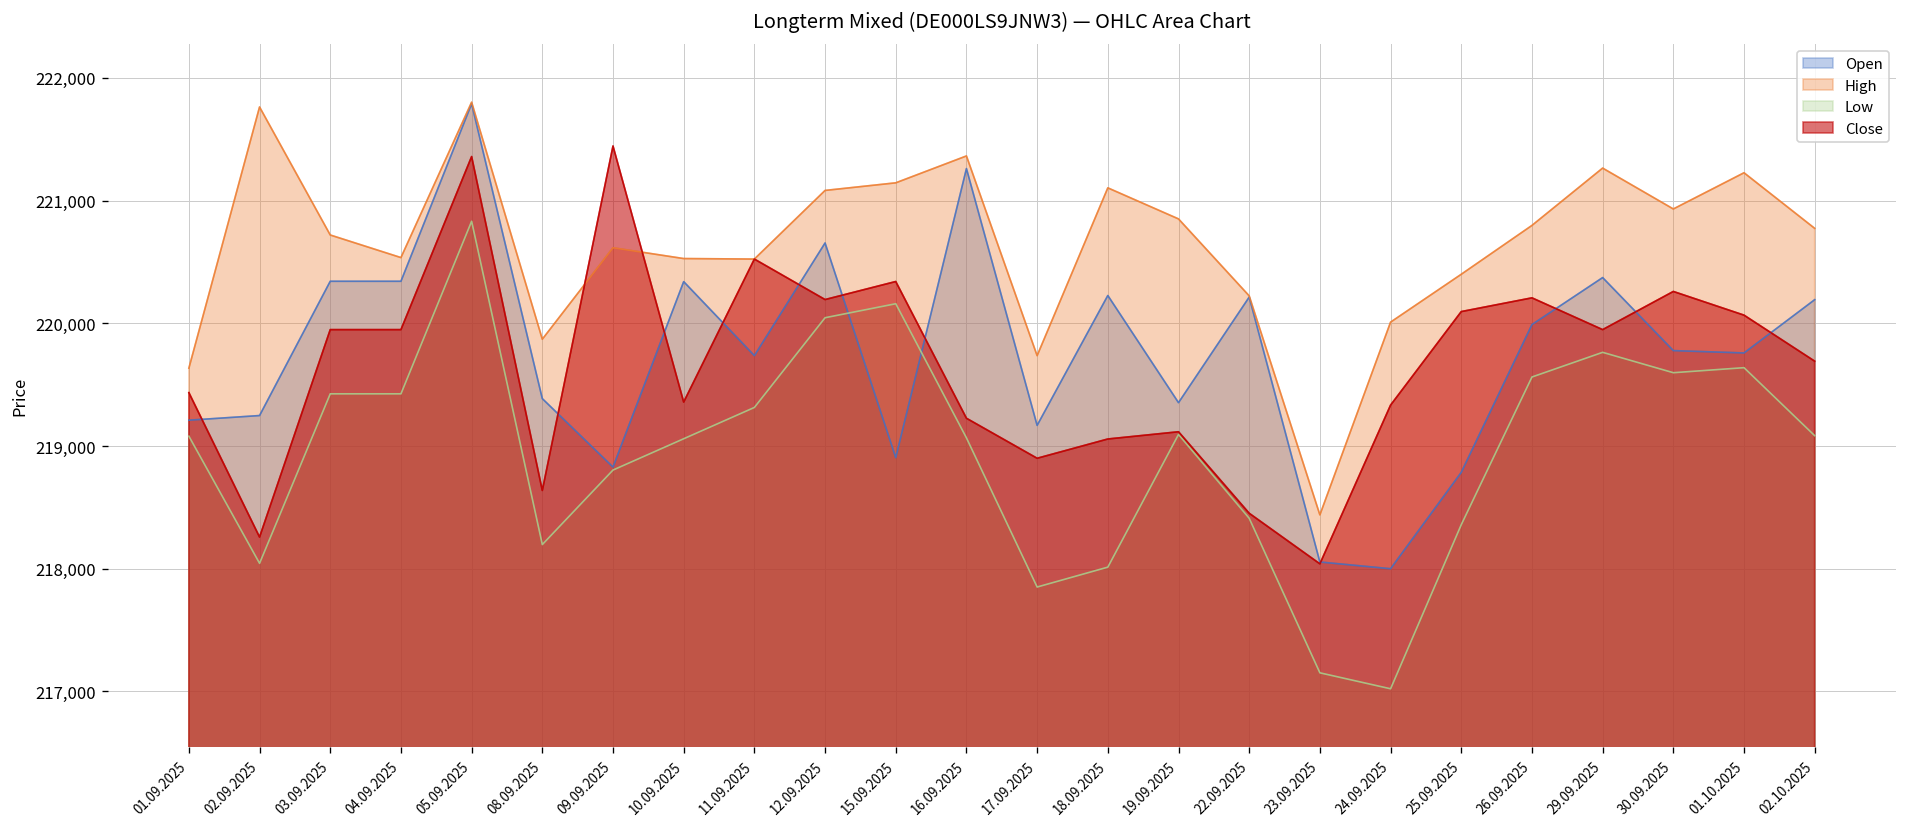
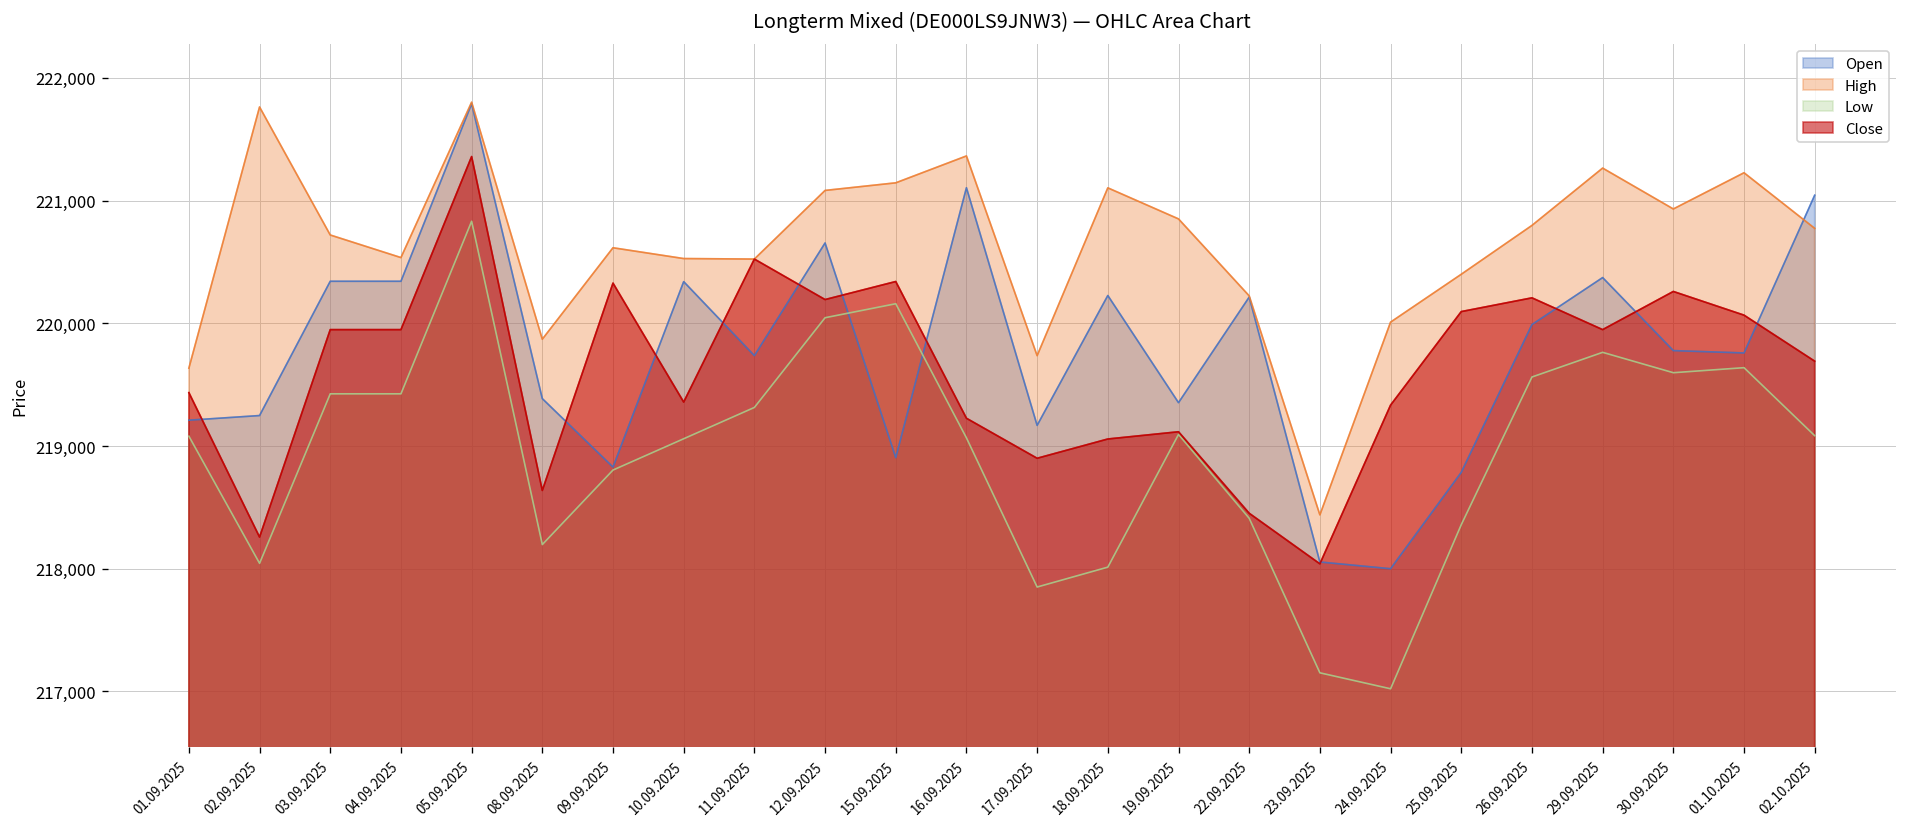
  {
    "Open": {
      "01.09.2025": "219,210",
      "02.09.2025": "219,250",
      "03.09.2025": "220,340",
      "04.09.2025": "220,340",
      "08.09.2025": "219,390",
      "10.09.2025": "220,340",
      "11.09.2025": "219,740",
      "12.09.2025": "220,650",
      "15.09.2025": "218,910",
-     "16.09.2025": "221,260",
+     "16.09.2025": "221,100",
      "17.09.2025": "219,170",
      "18.09.2025": "220,230",
      "19.09.2025": "219,350",
      "24.09.2025": "218,000",
      "25.09.2025": "218,790",
      "26.09.2025": "219,990",
      "29.09.2025": "220,370",
      "30.09.2025": "219,780",
      "01.10.2025": "219,760",
-     "02.10.2025": "220,190"
+     "02.10.2025": "221,040"
    },
    "High": {
      "01.09.2025": "219,630",
      "02.09.2025": "221,760",
      "03.09.2025": "220,720",
      "04.09.2025": "220,540",
      "08.09.2025": "219,870",
      "09.09.2025": "220,620",
      "10.09.2025": "220,530",
      "12.09.2025": "221,080",
      "15.09.2025": "221,140",
      "16.09.2025": "221,360",
      "17.09.2025": "219,740",
      "18.09.2025": "221,100",
      "19.09.2025": "220,850",
      "23.09.2025": "218,440",
      "24.09.2025": "220,010",
      "25.09.2025": "220,400",
      "26.09.2025": "220,800",
      "29.09.2025": "221,260",
      "30.09.2025": "220,930",
      "01.10.2025": "221,230",
      "02.10.2025": "220,770"
    },
    "Low": {
      "01.09.2025": "219,080",
      "02.09.2025": "218,040",
      "03.09.2025": "219,430",
      "04.09.2025": "219,430",
      "05.09.2025": "220,830",
      "08.09.2025": "218,200",
      "10.09.2025": "219,060",
      "11.09.2025": "219,310",
      "12.09.2025": "220,050",
      "15.09.2025": "220,160",
      "16.09.2025": "219,070",
      "17.09.2025": "217,850",
      "18.09.2025": "218,010",
      "22.09.2025": "218,410",
      "23.09.2025": "217,150",
      "24.09.2025": "217,020",
      "25.09.2025": "218,360",
      "26.09.2025": "219,560",
      "29.09.2025": "219,760",
      "30.09.2025": "219,600",
      "01.10.2025": "219,640",
      "02.10.2025": "219,080"
    },
    "Close": {
      "01.09.2025": "219,440",
      "02.09.2025": "218,260",
      "03.09.2025": "219,950",
      "04.09.2025": "219,950",
      "05.09.2025": "221,360",
      "08.09.2025": "218,640",
-     "09.09.2025": "221,440",
+     "09.09.2025": "220,330",
      "10.09.2025": "219,360",
      "12.09.2025": "220,190",
      "15.09.2025": "220,340",
      "16.09.2025": "219,230",
      "17.09.2025": "218,900",
      "18.09.2025": "219,060",
      "22.09.2025": "218,450",
      "24.09.2025": "219,330",
      "25.09.2025": "220,100",
      "26.09.2025": "220,210",
      "29.09.2025": "219,950",
      "30.09.2025": "220,260",
      "01.10.2025": "220,070",
      "02.10.2025": "219,690"
    }
  }
